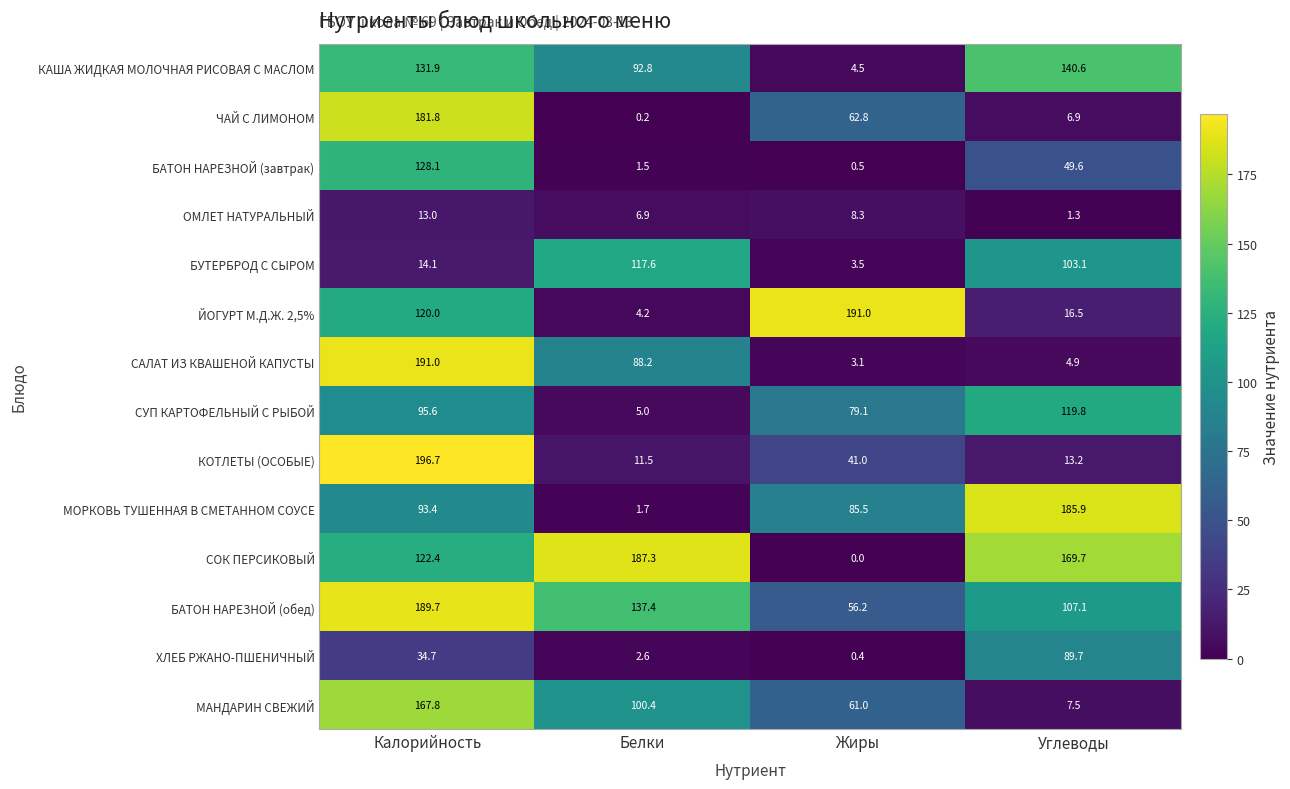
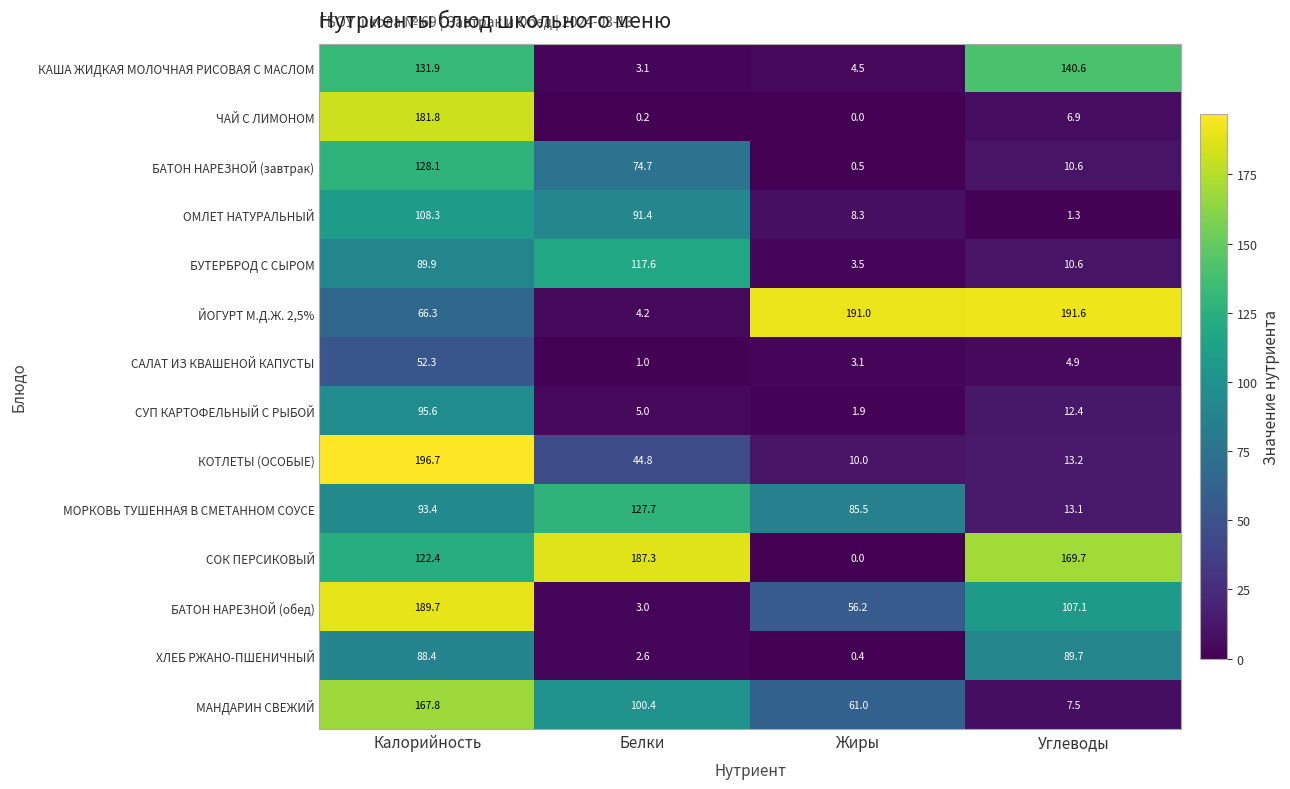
  {
    "КАША ЖИДКАЯ МОЛОЧНАЯ РИСОВАЯ С МАСЛОМ": {
      "Калорийность": 131.9,
-     "Белки": 92.8,
+     "Белки": 3.1,
      "Жиры": 4.5,
      "Углеводы": 140.6
    },
    "ЧАЙ С ЛИМОНОМ": {
      "Калорийность": 181.8,
      "Белки": 0.2,
-     "Жиры": 62.8,
+     "Жиры": 0.0,
      "Углеводы": 6.9
    },
    "БАТОН НАРЕЗНОЙ (завтрак)": {
      "Калорийность": 128.1,
-     "Белки": 1.5,
+     "Белки": 74.7,
      "Жиры": 0.5,
-     "Углеводы": 49.6
+     "Углеводы": 10.6
    },
    "ОМЛЕТ НАТУРАЛЬНЫЙ": {
-     "Калорийность": 13.0,
-     "Белки": 6.9,
+     "Калорийность": 108.3,
+     "Белки": 91.4,
      "Жиры": 8.3,
      "Углеводы": 1.3
    },
    "БУТЕРБРОД С СЫРОМ": {
-     "Калорийность": 14.1,
+     "Калорийность": 89.9,
      "Белки": 117.6,
      "Жиры": 3.5,
-     "Углеводы": 103.1
+     "Углеводы": 10.6
    },
    "ЙОГУРТ М.Д.Ж. 2,5%": {
-     "Калорийность": 120.0,
+     "Калорийность": 66.3,
      "Белки": 4.2,
      "Жиры": 191.0,
-     "Углеводы": 16.5
+     "Углеводы": 191.6
    },
    "САЛАТ ИЗ КВАШЕНОЙ КАПУСТЫ": {
-     "Калорийность": 191.0,
-     "Белки": 88.2,
+     "Калорийность": 52.3,
+     "Белки": 1.0,
      "Жиры": 3.1,
      "Углеводы": 4.9
    },
    "СУП КАРТОФЕЛЬНЫЙ С РЫБОЙ": {
      "Калорийность": 95.6,
      "Белки": 5.0,
-     "Жиры": 79.1,
-     "Углеводы": 119.8
+     "Жиры": 1.9,
+     "Углеводы": 12.4
    },
    "КОТЛЕТЫ (ОСОБЫЕ)": {
      "Калорийность": 196.7,
-     "Белки": 11.5,
-     "Жиры": 41.0,
+     "Белки": 44.8,
+     "Жиры": 10.0,
      "Углеводы": 13.2
    },
    "МОРКОВЬ ТУШЕННАЯ В СМЕТАННОМ СОУСЕ": {
      "Калорийность": 93.4,
-     "Белки": 1.7,
+     "Белки": 127.7,
      "Жиры": 85.5,
-     "Углеводы": 185.9
+     "Углеводы": 13.1
    },
    "СОК ПЕРСИКОВЫЙ": {
      "Калорийность": 122.4,
      "Белки": 187.3,
      "Жиры": 0.0,
      "Углеводы": 169.7
    },
    "БАТОН НАРЕЗНОЙ (обед)": {
      "Калорийность": 189.7,
-     "Белки": 137.4,
+     "Белки": 3.0,
      "Жиры": 56.2,
      "Углеводы": 107.1
    },
    "ХЛЕБ РЖАНО-ПШЕНИЧНЫЙ": {
-     "Калорийность": 34.7,
+     "Калорийность": 88.4,
      "Белки": 2.6,
      "Жиры": 0.4,
      "Углеводы": 89.7
    },
    "МАНДАРИН СВЕЖИЙ": {
      "Калорийность": 167.8,
      "Белки": 100.4,
      "Жиры": 61.0,
      "Углеводы": 7.5
    }
  }
